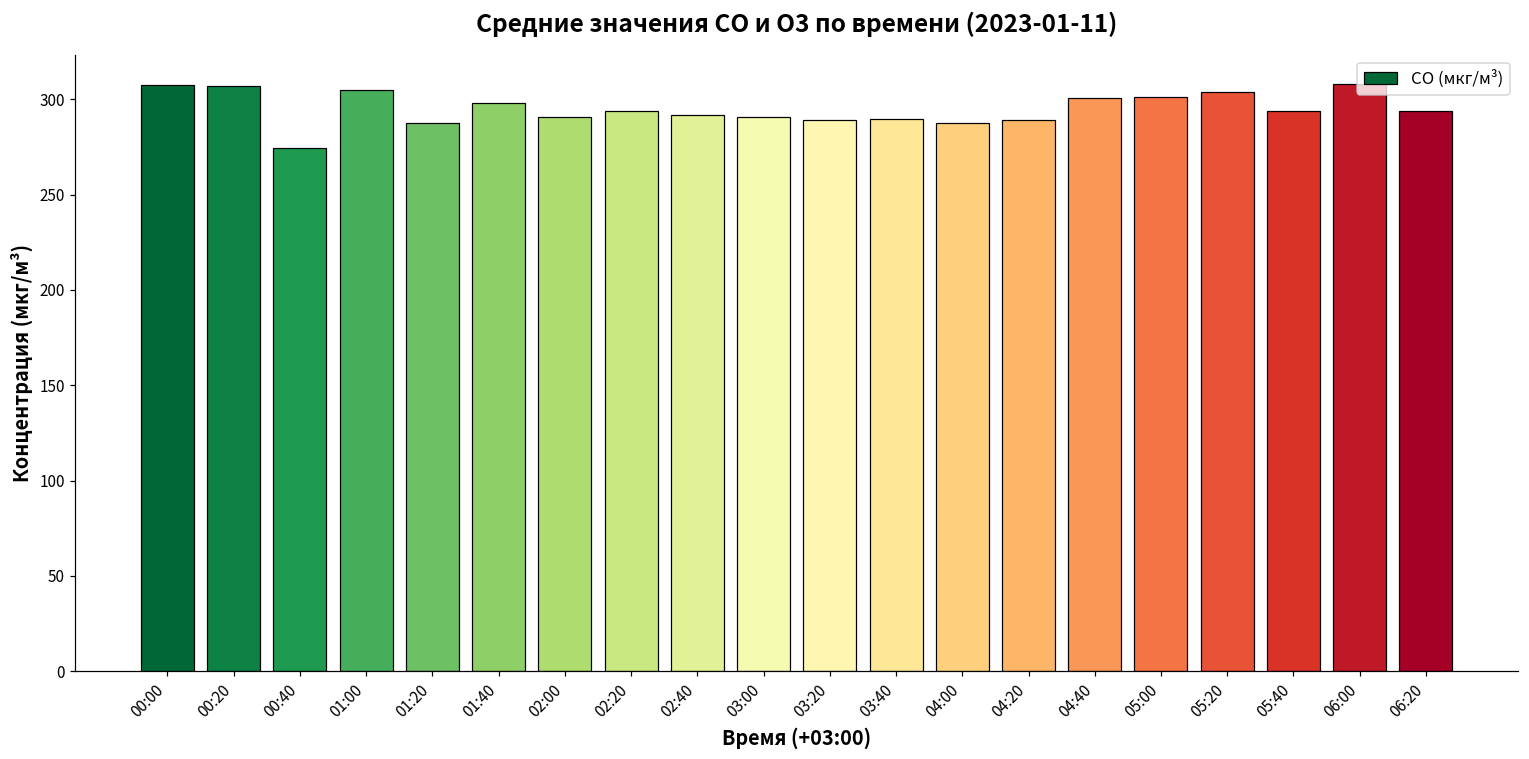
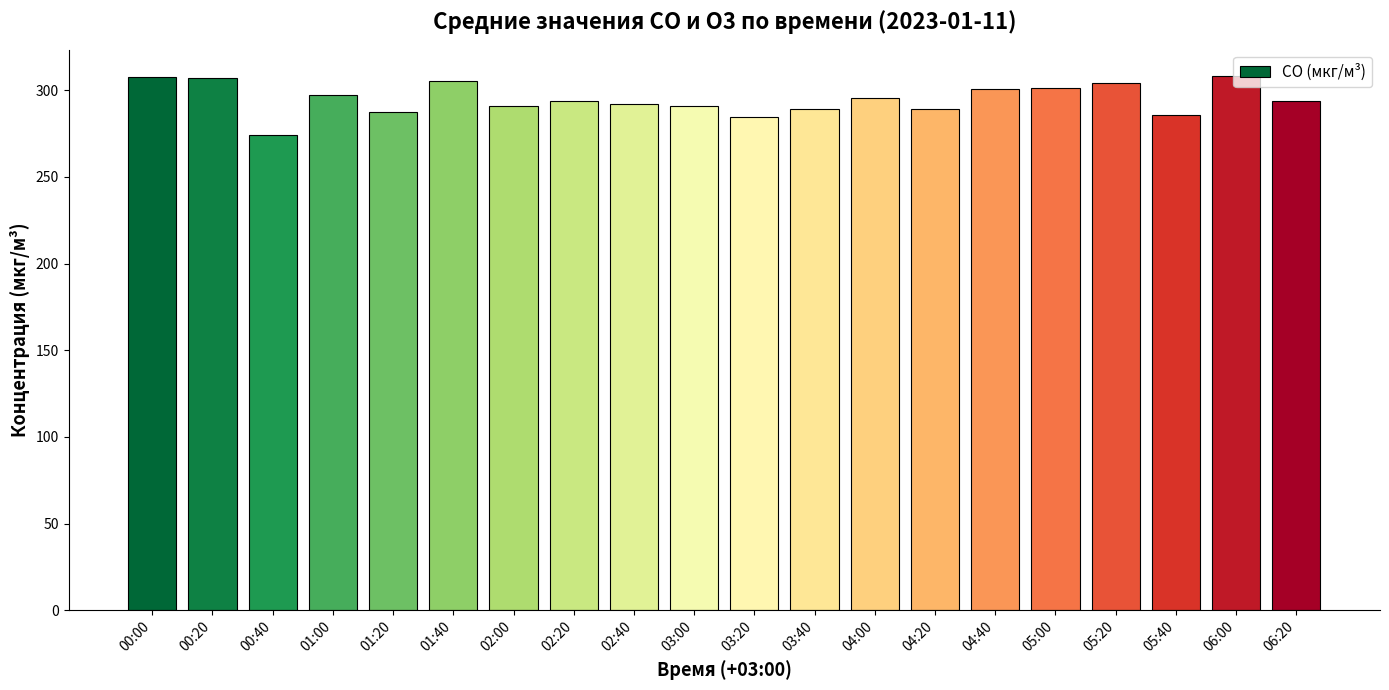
  {
    "00:00": 308,
    "00:20": 307,
    "00:40": 274,
-   "01:00": 305,
+   "01:00": 297,
    "01:20": 288,
-   "01:40": 298,
+   "01:40": 305,
    "02:00": 291,
    "02:20": 294,
    "02:40": 292,
    "03:00": 291,
-   "03:20": 289,
+   "03:20": 284,
    "03:40": 289,
-   "04:00": 287,
+   "04:00": 296,
    "04:20": 289,
    "04:40": 301,
    "05:00": 301,
    "05:20": 304,
-   "05:40": 294,
+   "05:40": 285,
    "06:20": 294
  }
